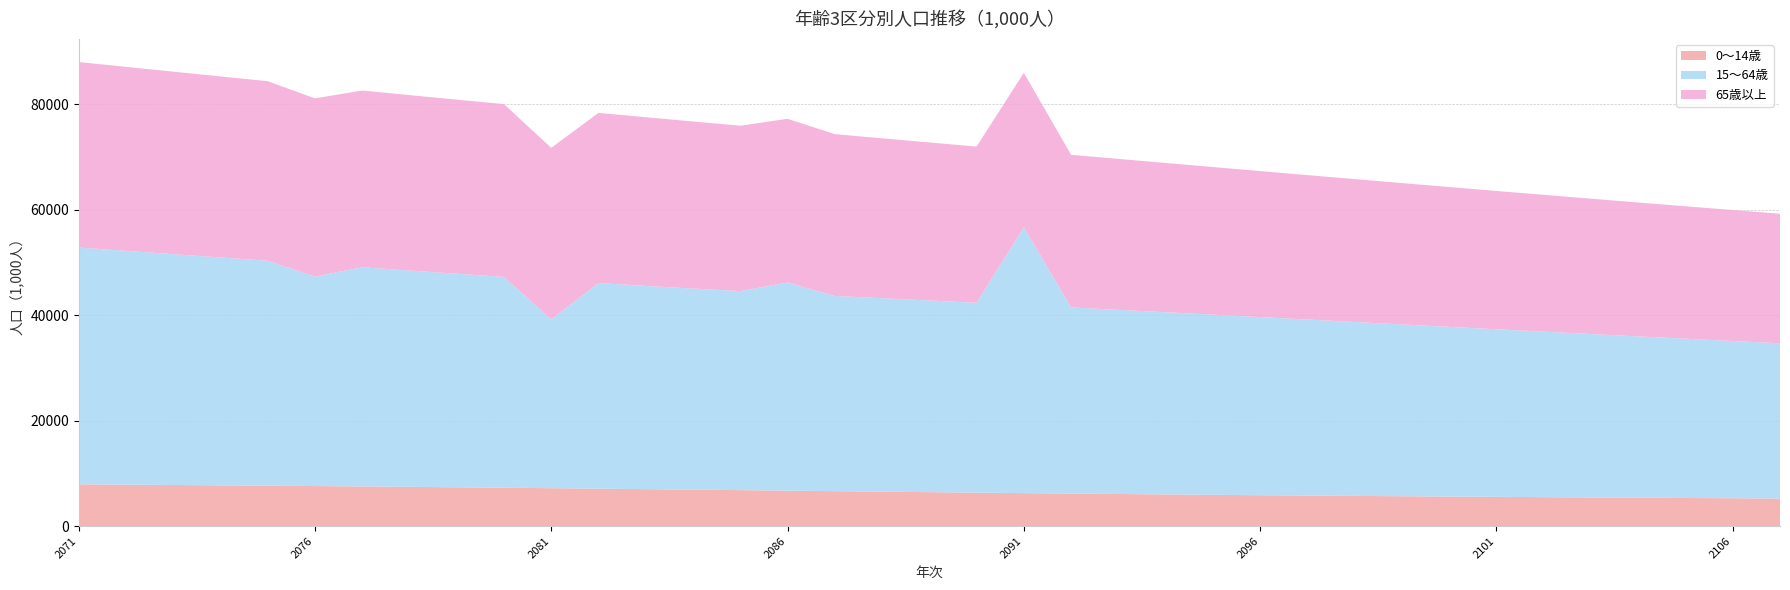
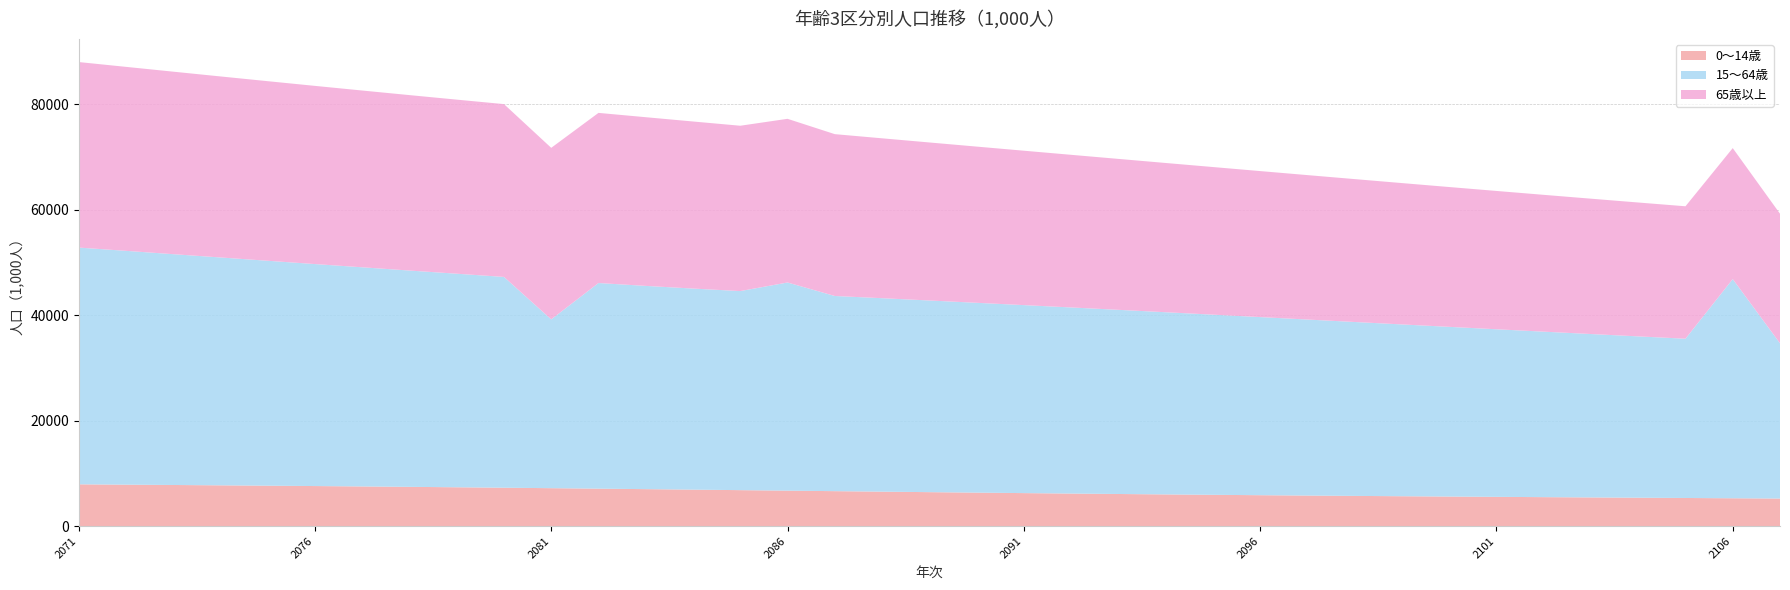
  {
    "15～64歳": {
      "2071": 45000,
-     "2076": 40000,
+     "2076": 42000,
      "2081": 32000,
      "2086": 39000,
-     "2091": 50000,
+     "2091": 36000,
      "2096": 34000,
      "2101": 32000,
-     "2106": 30000
+     "2106": 42000
    }
  }
